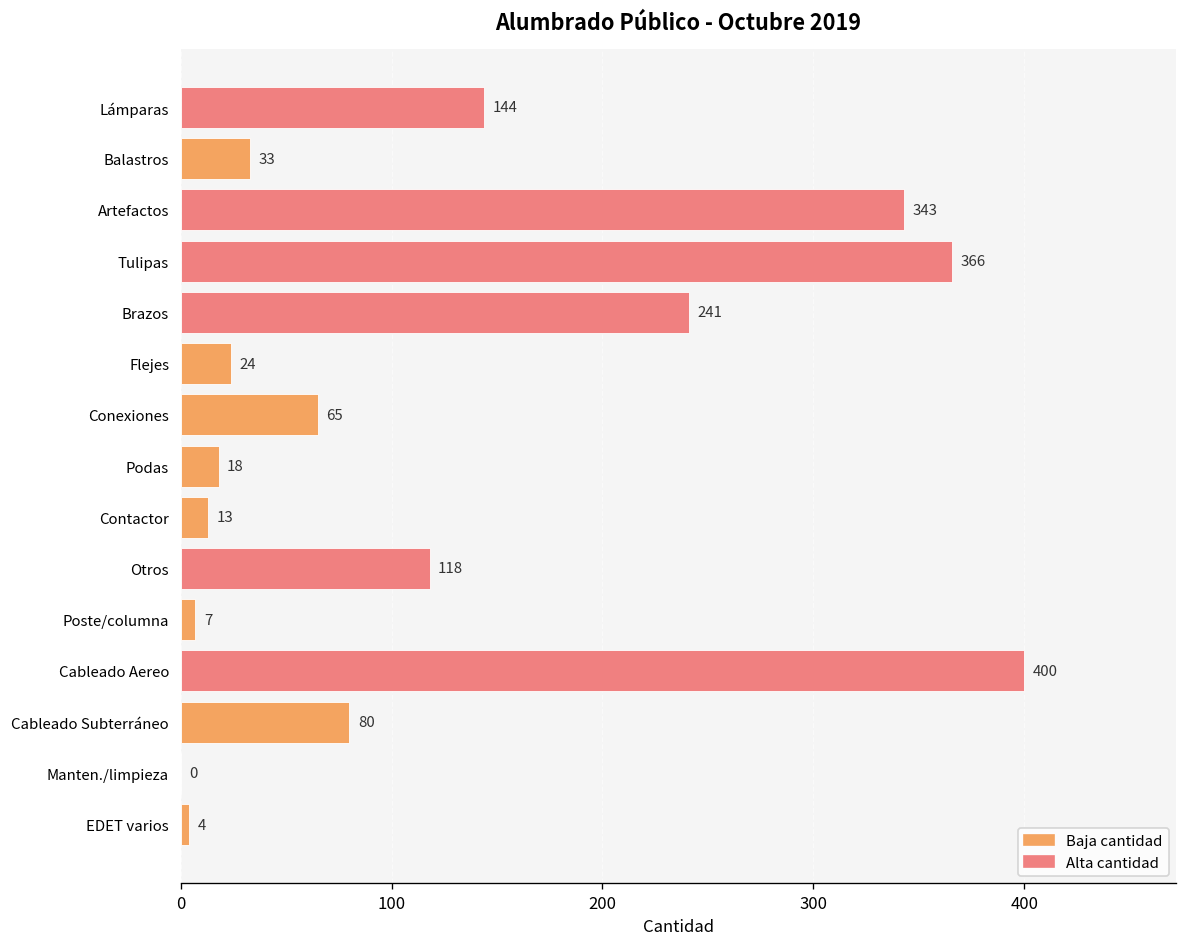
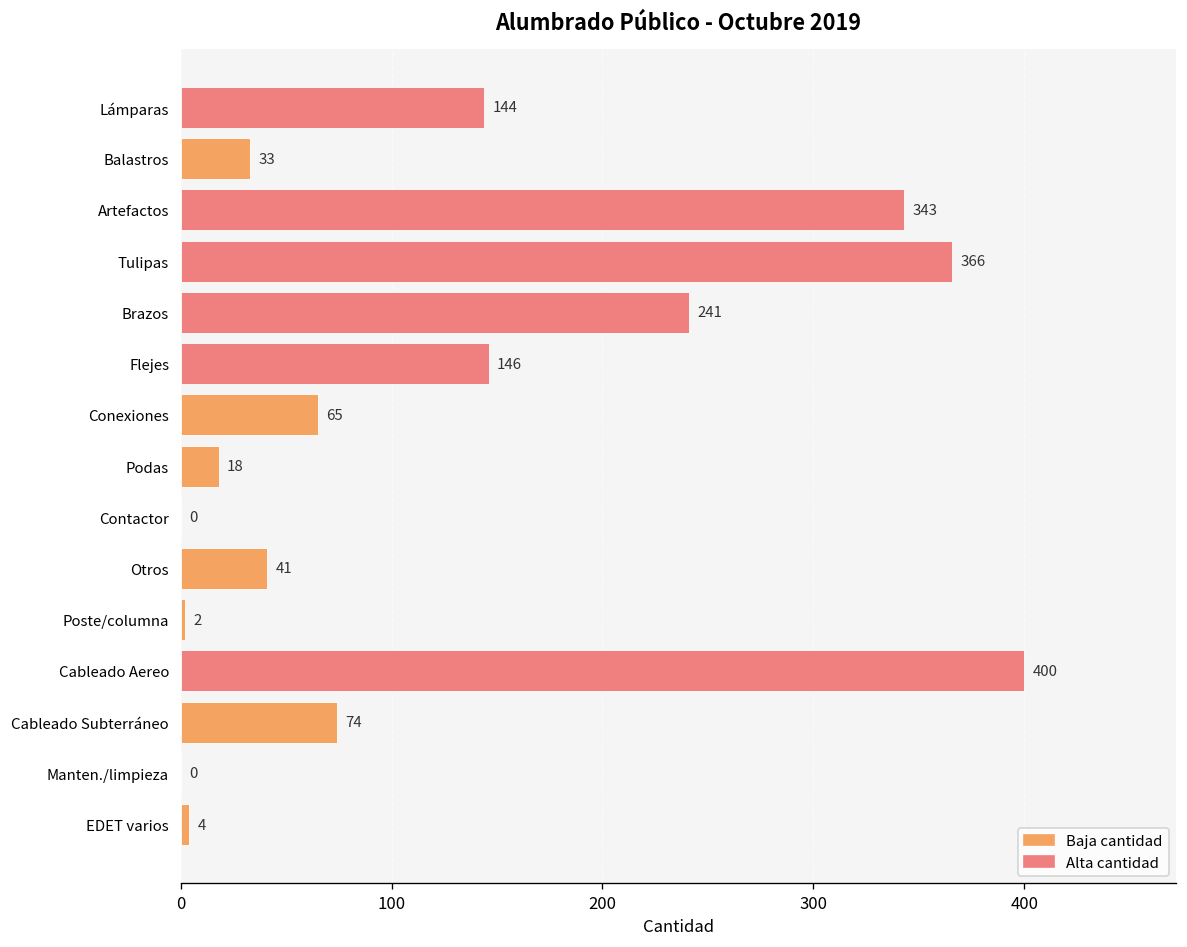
  {
    "Lámparas": 144,
    "Balastros": 33,
    "Artefactos": 343,
    "Tulipas": 366,
    "Brazos": 241,
-   "Flejes": 24,
+   "Flejes": 146,
    "Conexiones": 65,
    "Podas": 18,
-   "Contactor": 13,
-   "Otros": 118,
-   "Poste/columna": 7,
+   "Contactor": 0,
+   "Otros": 41,
+   "Poste/columna": 2,
    "Cableado Aereo": 400,
-   "Cableado Subterráneo": 80,
+   "Cableado Subterráneo": 74,
    "Manten./limpieza": 0,
    "EDET varios": 4
  }
